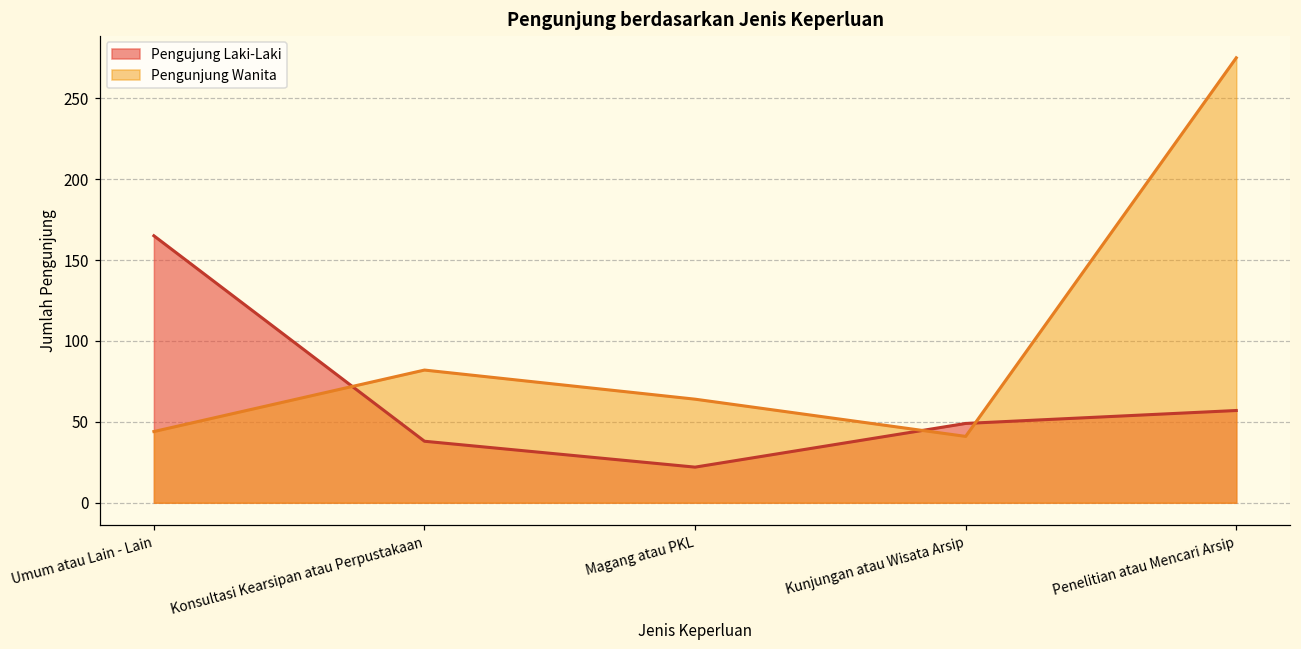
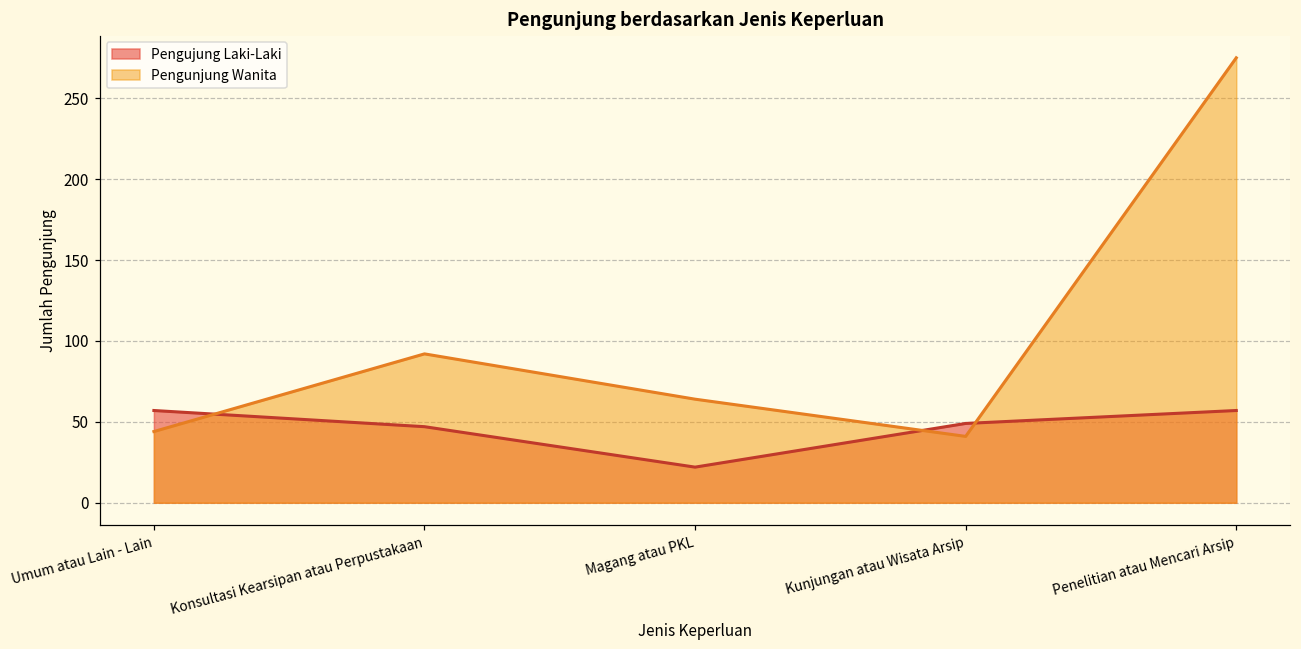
  {
    "Pengujung Laki-Laki": {
-     "Umum atau Lain - Lain": 165,
-     "Konsultasi Kearsipan atau Perpustakaan": 38,
+     "Umum atau Lain - Lain": 57,
+     "Konsultasi Kearsipan atau Perpustakaan": 47,
      "Magang atau PKL": 22,
      "Kunjungan atau Wisata Arsip": 49,
      "Penelitian atau Mencari Arsip": 57
    },
    "Pengunjung Wanita": {
      "Umum atau Lain - Lain": 44,
-     "Konsultasi Kearsipan atau Perpustakaan": 82,
+     "Konsultasi Kearsipan atau Perpustakaan": 92,
      "Magang atau PKL": 64,
      "Kunjungan atau Wisata Arsip": 41,
      "Penelitian atau Mencari Arsip": 275
    }
  }
